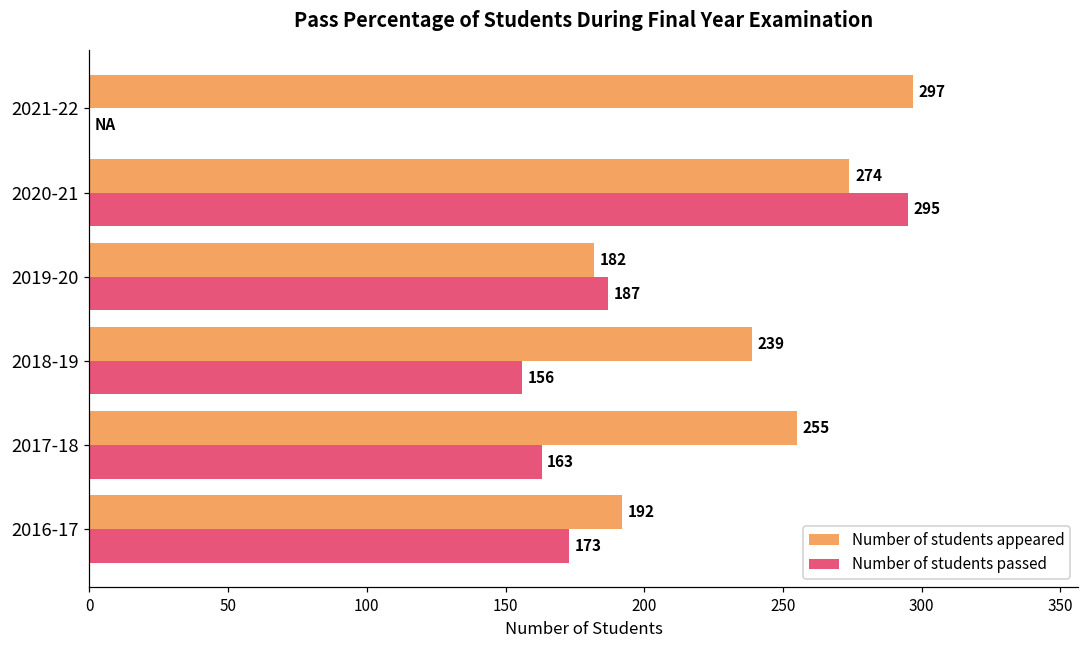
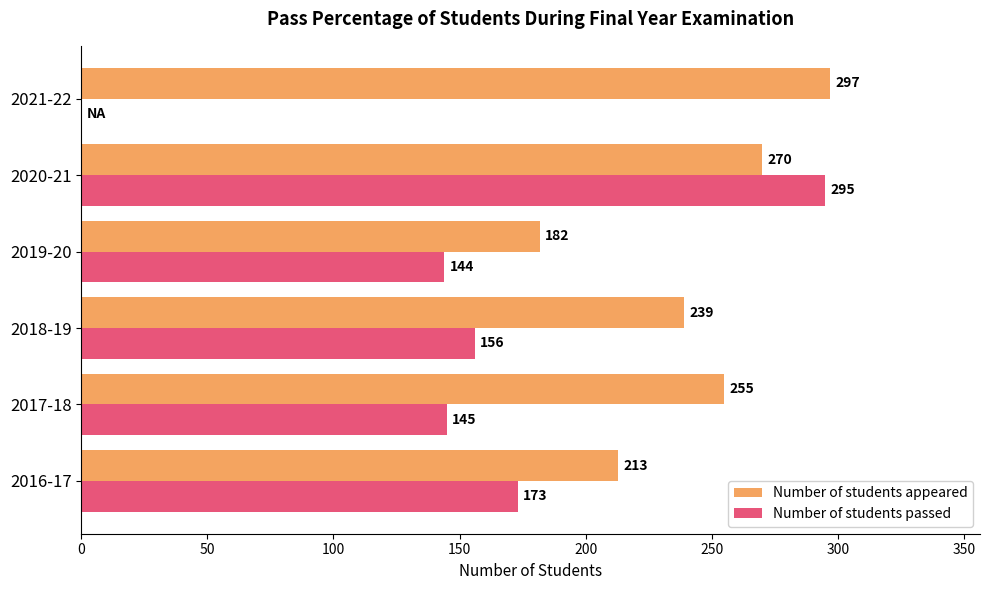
  {
    "Number of students appeared": {
      "2021-22": 297,
-     "2020-21": 274,
+     "2020-21": 270,
      "2019-20": 182,
      "2018-19": 239,
      "2017-18": 255,
-     "2016-17": 192
+     "2016-17": 213
    },
    "Number of students passed": {
      "2020-21": 295,
-     "2019-20": 187,
+     "2019-20": 144,
      "2018-19": 156,
-     "2017-18": 163,
+     "2017-18": 145,
      "2016-17": 173
    }
  }
